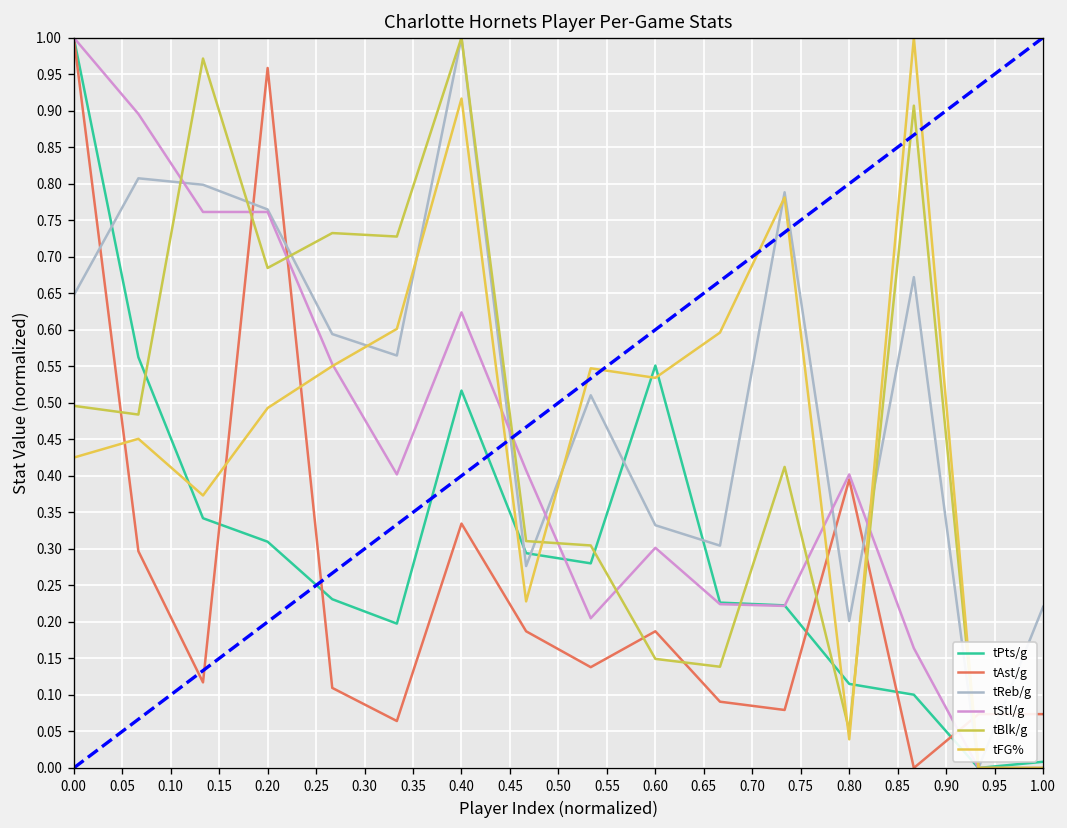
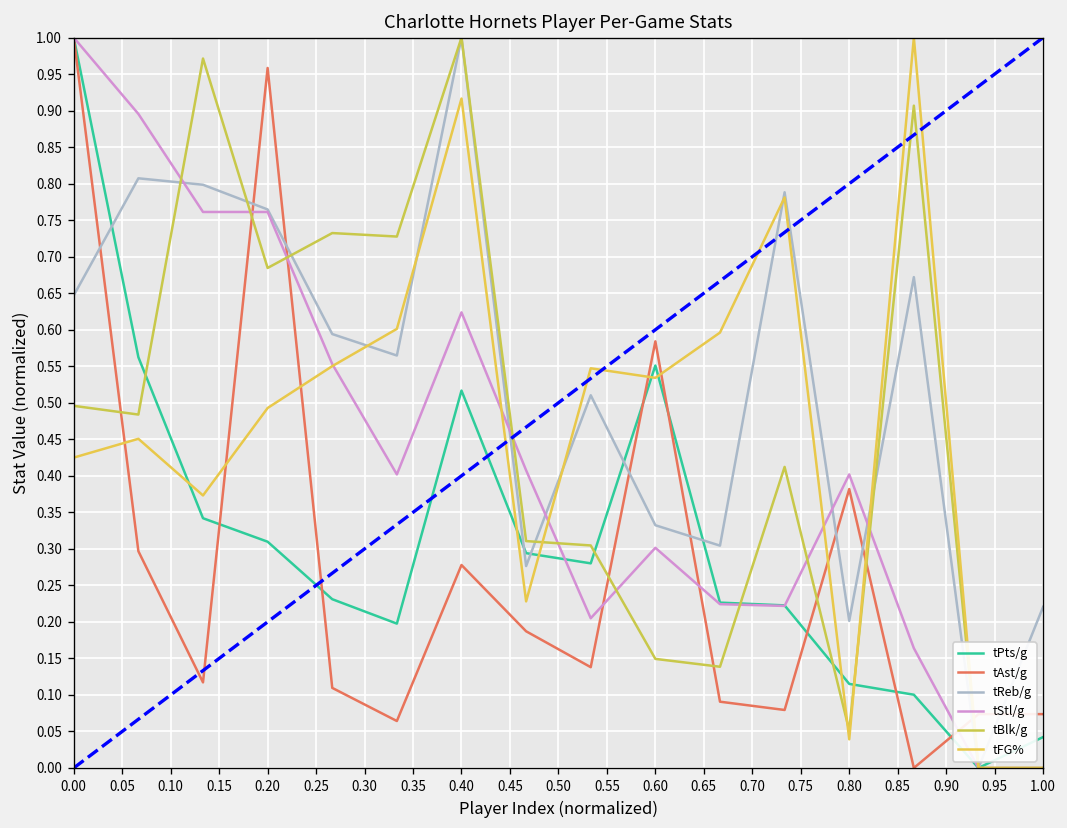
  {
    "tPts/g": {
      "0.20": 0.31,
      "0.40": 0.52,
      "0.60": 0.55,
      "0.80": 0.12,
-     "1.00": 0.01
+     "1.00": 0.04
    },
    "tAst/g": {
      "0.20": 0.96,
-     "0.40": 0.33,
-     "0.60": 0.19,
-     "0.80": 0.40,
+     "0.40": 0.28,
+     "0.60": 0.58,
+     "0.80": 0.38,
      "1.00": 0.07
    },
    "tReb/g": {
      "0.00": 0.65,
      "0.60": 0.33,
      "0.80": 0.20,
      "1.00": 0.22
    },
    "tStl/g": {
      "0.40": 0.62,
      "0.60": 0.30,
      "0.80": 0.40
    }
  }
